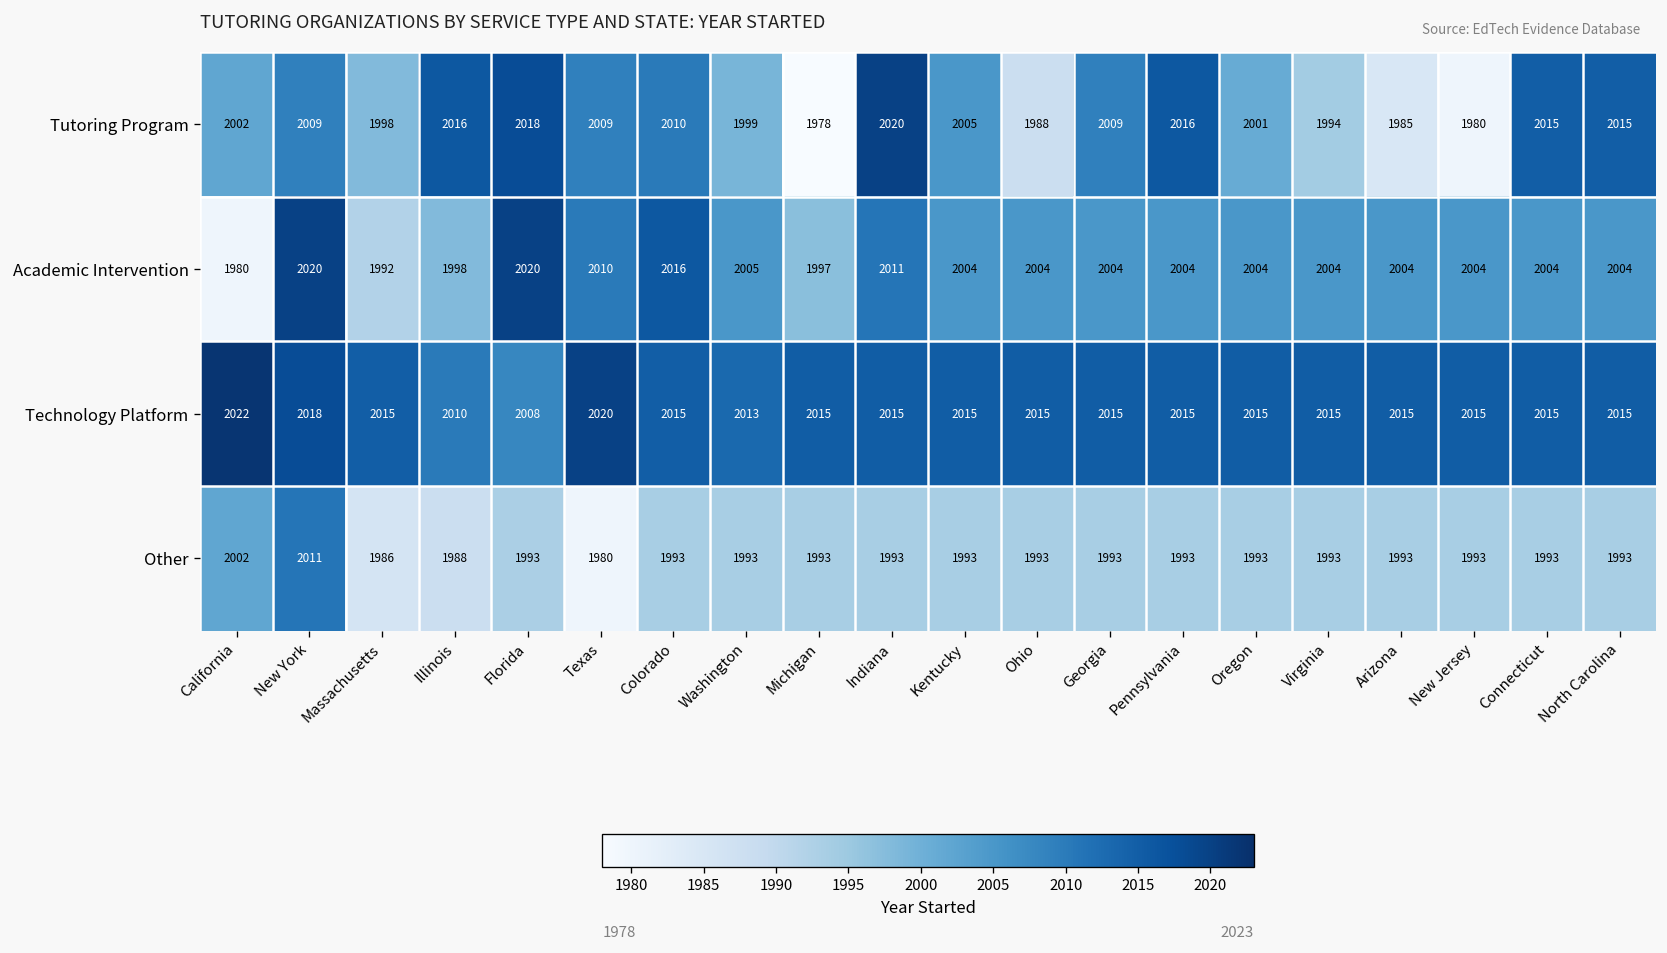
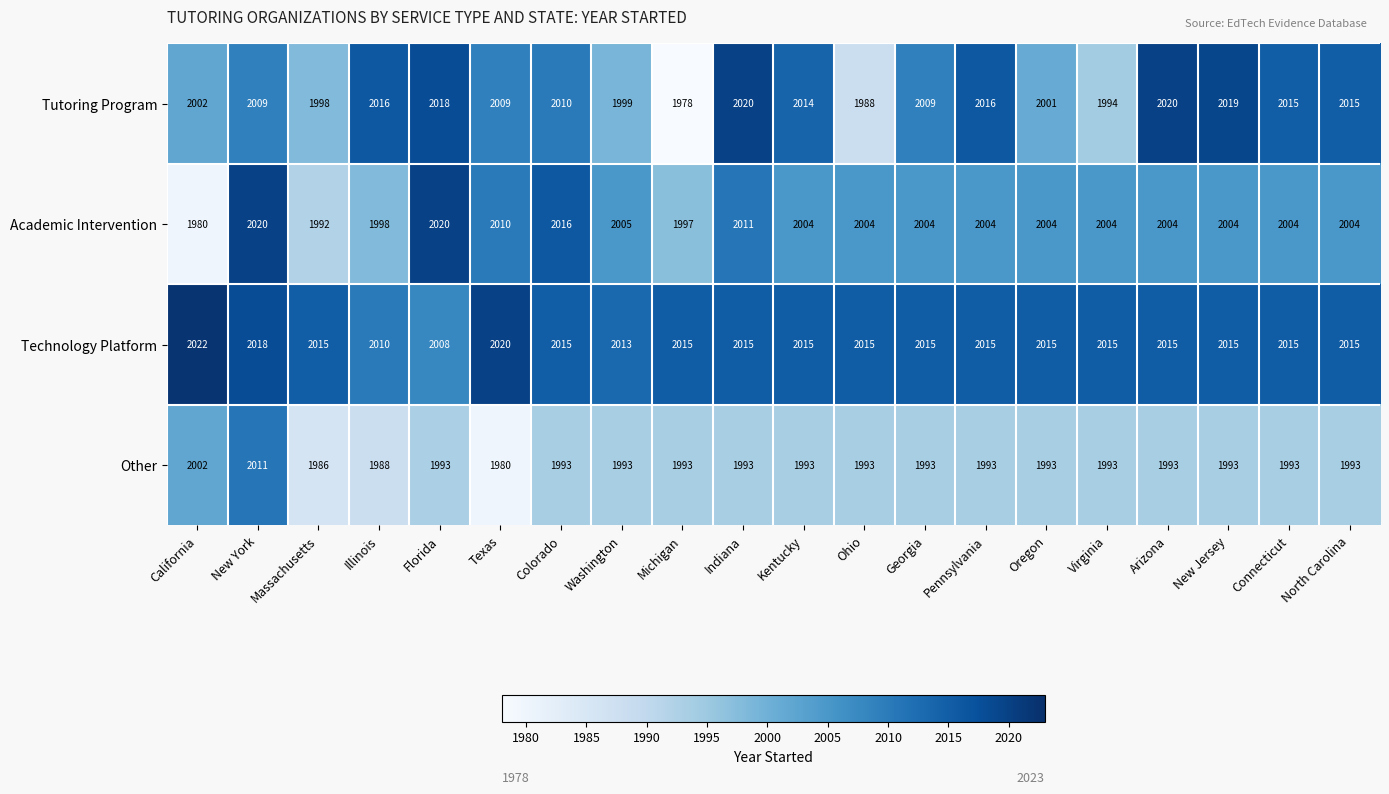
  {
    "Tutoring Program": {
      "California": 2002,
      "New York": 2009,
      "Massachusetts": 1998,
      "Illinois": 2016,
      "Florida": 2018,
      "Texas": 2009,
      "Colorado": 2010,
      "Washington": 1999,
      "Michigan": 1978,
      "Indiana": 2020,
-     "Kentucky": 2005,
+     "Kentucky": 2014,
      "Ohio": 1988,
      "Georgia": 2009,
      "Pennsylvania": 2016,
      "Oregon": 2001,
      "Virginia": 1994,
-     "Arizona": 1985,
-     "New Jersey": 1980,
+     "Arizona": 2020,
+     "New Jersey": 2019,
      "Connecticut": 2015,
      "North Carolina": 2015
    },
    "Academic Intervention": {
      "California": 1980,
      "New York": 2020,
      "Massachusetts": 1992,
      "Illinois": 1998,
      "Florida": 2020,
      "Texas": 2010,
      "Colorado": 2016,
      "Washington": 2005,
      "Michigan": 1997,
      "Indiana": 2011,
      "Kentucky": 2004,
      "Ohio": 2004,
      "Georgia": 2004,
      "Pennsylvania": 2004,
      "Oregon": 2004,
      "Virginia": 2004,
      "Arizona": 2004,
      "New Jersey": 2004,
      "Connecticut": 2004,
      "North Carolina": 2004
    },
    "Technology Platform": {
      "California": 2022,
      "New York": 2018,
      "Massachusetts": 2015,
      "Illinois": 2010,
      "Florida": 2008,
      "Texas": 2020,
      "Colorado": 2015,
      "Washington": 2013,
      "Michigan": 2015,
      "Indiana": 2015,
      "Kentucky": 2015,
      "Ohio": 2015,
      "Georgia": 2015,
      "Pennsylvania": 2015,
      "Oregon": 2015,
      "Virginia": 2015,
      "Arizona": 2015,
      "New Jersey": 2015,
      "Connecticut": 2015,
      "North Carolina": 2015
    },
    "Other": {
      "California": 2002,
      "New York": 2011,
      "Massachusetts": 1986,
      "Illinois": 1988,
      "Florida": 1993,
      "Texas": 1980,
      "Colorado": 1993,
      "Washington": 1993,
      "Michigan": 1993,
      "Indiana": 1993,
      "Kentucky": 1993,
      "Ohio": 1993,
      "Georgia": 1993,
      "Pennsylvania": 1993,
      "Oregon": 1993,
      "Virginia": 1993,
      "Arizona": 1993,
      "New Jersey": 1993,
      "Connecticut": 1993,
      "North Carolina": 1993
    }
  }
